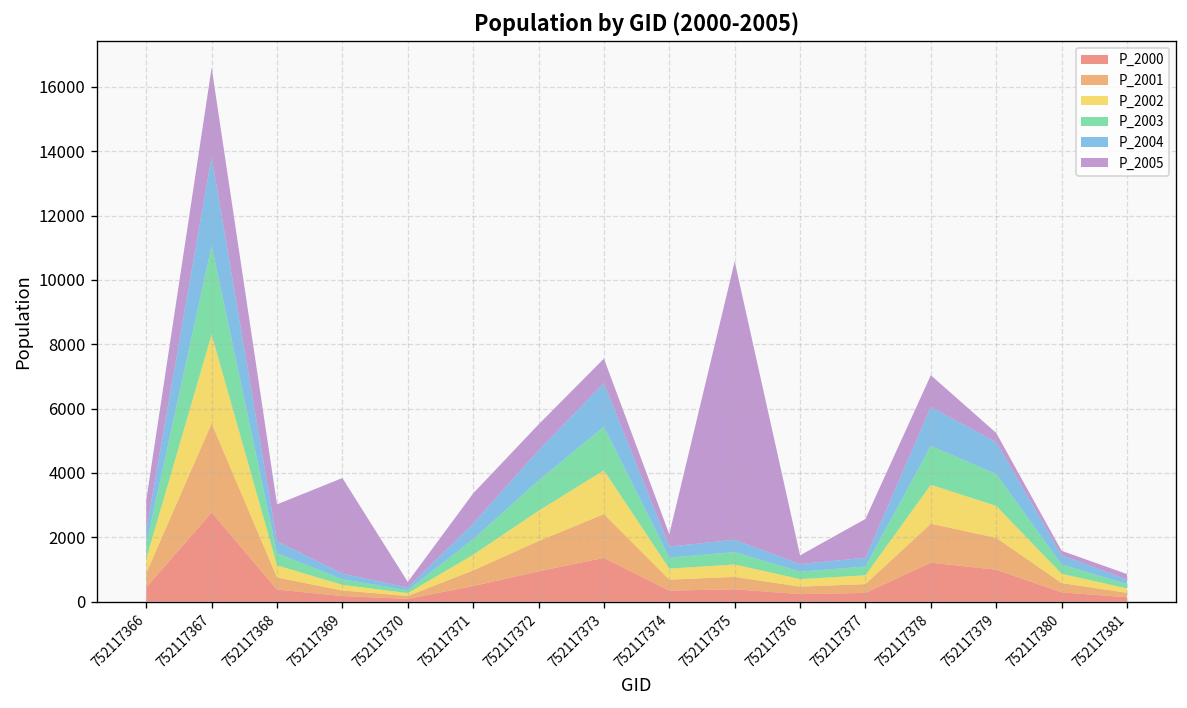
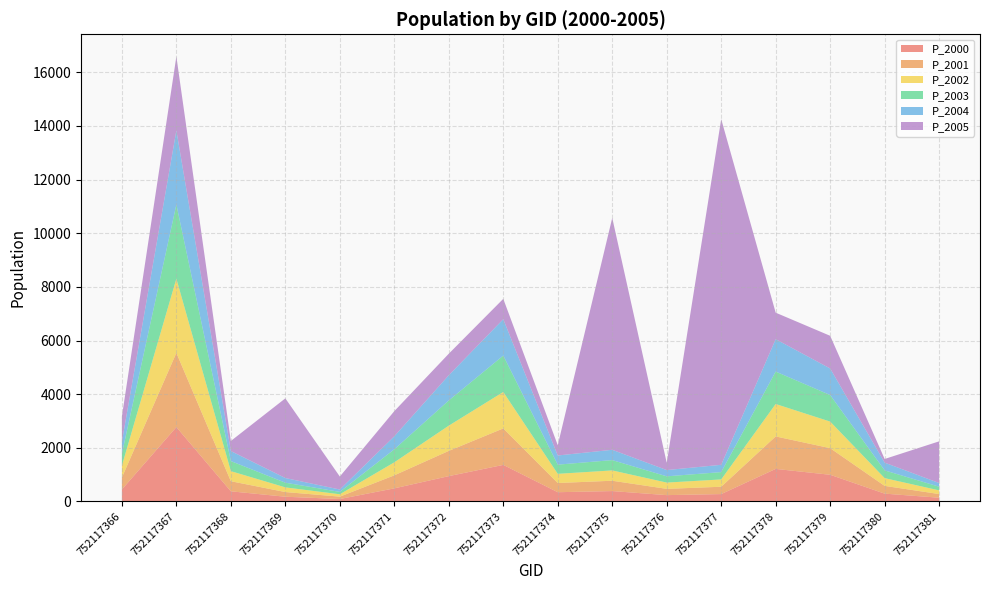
  {
    "P_2002": {
      "752117366": 400,
      "752117367": 2800,
      "752117368": 400,
      "752117369": 200,
      "752117371": 500,
      "752117372": 900,
      "752117373": 1400,
      "752117374": 300,
      "752117375": 400,
      "752117376": 200,
      "752117377": 300,
      "752117378": 1200,
      "752117379": 1000,
      "752117380": 300,
      "752117381": 100
    },
    "P_2003": {
      "752117366": 400,
      "752117367": 2800,
      "752117368": 400,
      "752117369": 200,
      "752117371": 500,
      "752117372": 900,
      "752117373": 1400,
      "752117374": 300,
      "752117375": 400,
      "752117376": 200,
      "752117377": 300,
      "752117378": 1200,
      "752117379": 1000,
      "752117380": 300,
      "752117381": 100
    },
    "P_2004": {
      "752117366": 400,
      "752117367": 2800,
      "752117368": 400,
      "752117369": 200,
      "752117371": 500,
      "752117372": 900,
      "752117373": 1400,
      "752117374": 300,
      "752117375": 400,
      "752117376": 200,
      "752117377": 300,
      "752117378": 1200,
      "752117379": 1000,
      "752117380": 300,
      "752117381": 100
    },
    "P_2005": {
      "752117366": 900,
      "752117367": 2800,
-     "752117368": 1100,
+     "752117368": 400,
      "752117369": 3000,
-     "752117370": 200,
+     "752117370": 500,
      "752117371": 900,
      "752117372": 800,
      "752117373": 800,
      "752117374": 400,
      "752117375": 8600,
      "752117376": 300,
-     "752117377": 1200,
+     "752117377": 12900,
      "752117378": 1000,
-     "752117379": 300,
+     "752117379": 1200,
      "752117380": 100,
-     "752117381": 200
+     "752117381": 1600
    }
  }
